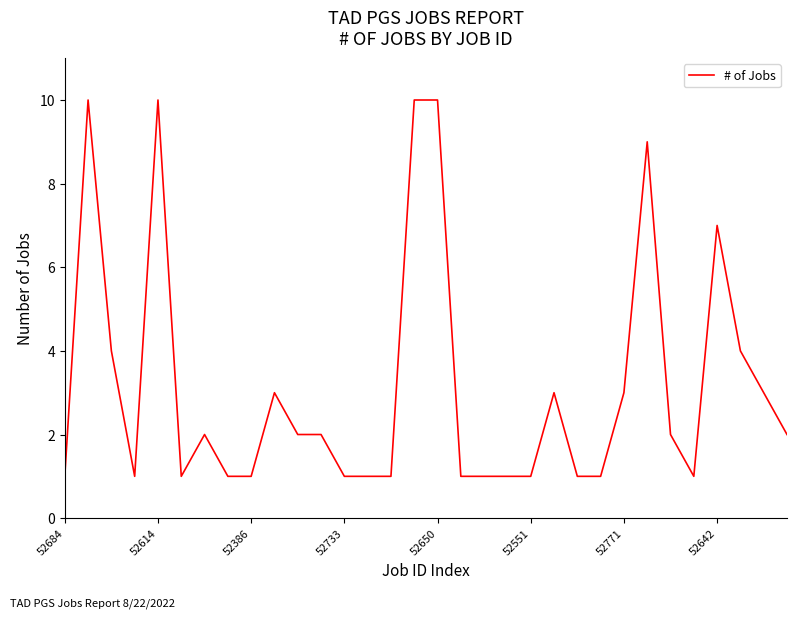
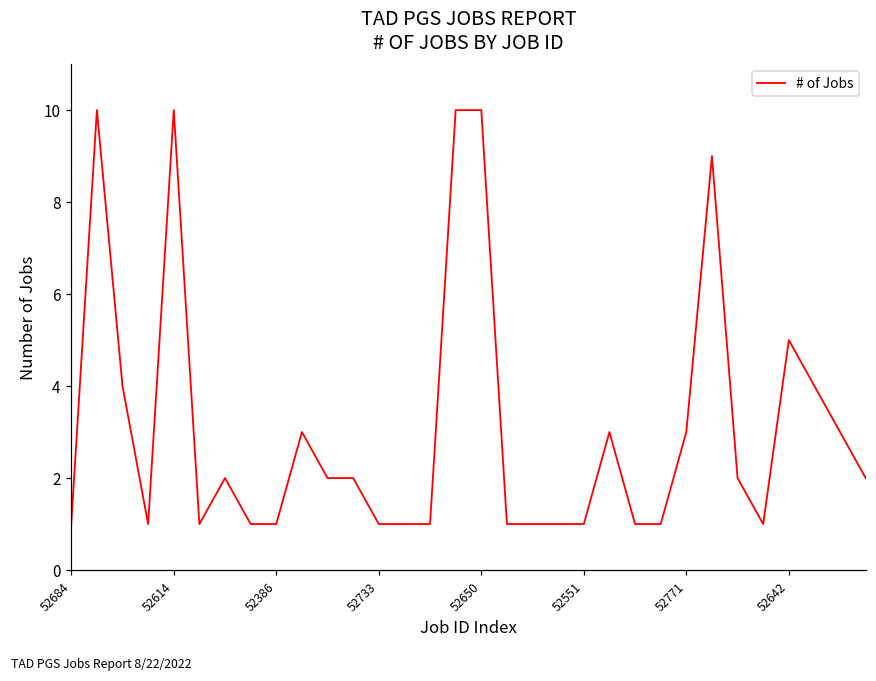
  {
    "52684": 1,
    "52614": 10,
    "52386": 1,
    "52733": 1,
    "52650": 10,
    "52551": 1,
    "52771": 3,
-   "52642": 7
+   "52642": 5
  }
